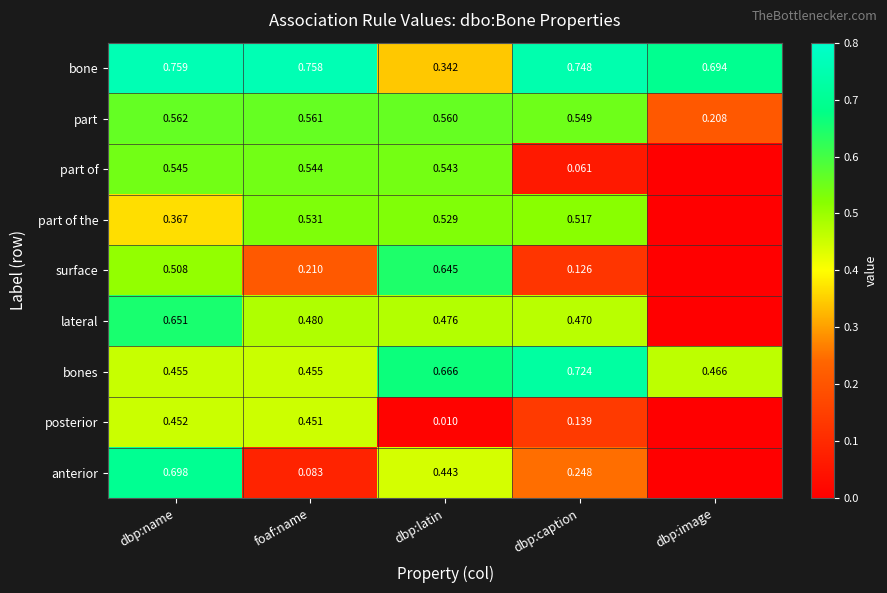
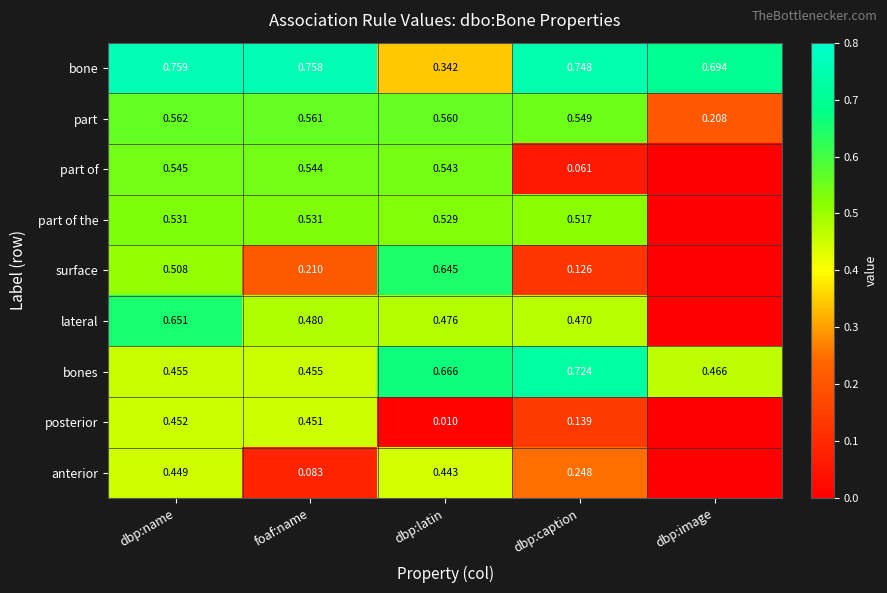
  {
    "bone": {
      "dbp:name": 0.759,
      "foaf:name": 0.758,
      "dbp:latin": 0.342,
      "dbp:caption": 0.748,
      "dbp:image": 0.694
    },
    "part": {
      "dbp:name": 0.562,
      "foaf:name": 0.561,
      "dbp:latin": 0.560,
      "dbp:caption": 0.549,
      "dbp:image": 0.208
    },
    "part of": {
      "dbp:name": 0.545,
      "foaf:name": 0.544,
      "dbp:latin": 0.543,
      "dbp:caption": 0.061
    },
    "part of the": {
-     "dbp:name": 0.367,
+     "dbp:name": 0.531,
      "foaf:name": 0.531,
      "dbp:latin": 0.529,
      "dbp:caption": 0.517
    },
    "surface": {
      "dbp:name": 0.508,
      "foaf:name": 0.210,
      "dbp:latin": 0.645,
      "dbp:caption": 0.126
    },
    "lateral": {
      "dbp:name": 0.651,
      "foaf:name": 0.480,
      "dbp:latin": 0.476,
      "dbp:caption": 0.470
    },
    "bones": {
      "dbp:name": 0.455,
      "foaf:name": 0.455,
      "dbp:latin": 0.666,
      "dbp:caption": 0.724,
      "dbp:image": 0.466
    },
    "posterior": {
      "dbp:name": 0.452,
      "foaf:name": 0.451,
      "dbp:latin": 0.010,
      "dbp:caption": 0.139
    },
    "anterior": {
-     "dbp:name": 0.698,
+     "dbp:name": 0.449,
      "foaf:name": 0.083,
      "dbp:latin": 0.443,
      "dbp:caption": 0.248
    }
  }
